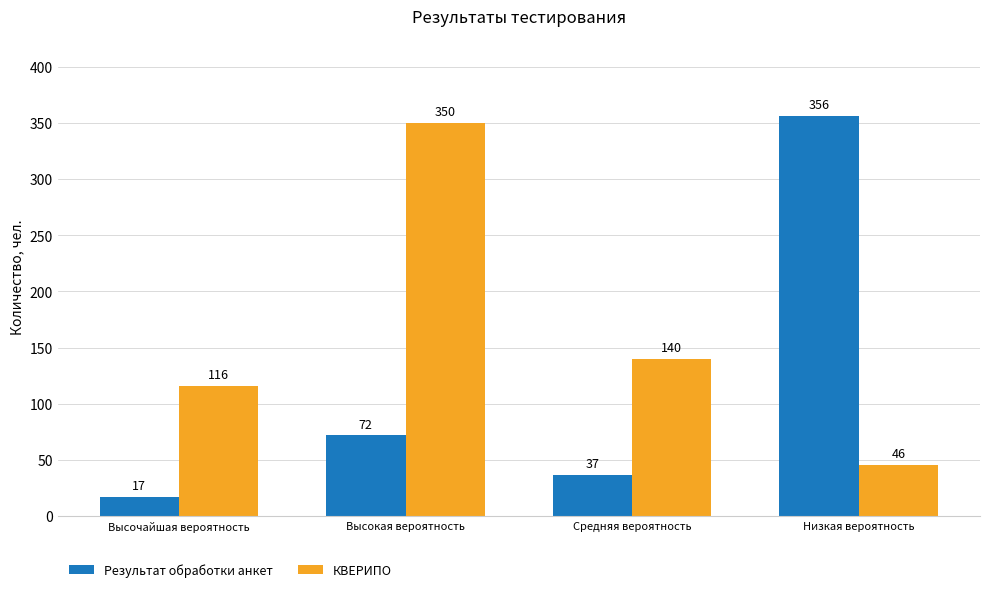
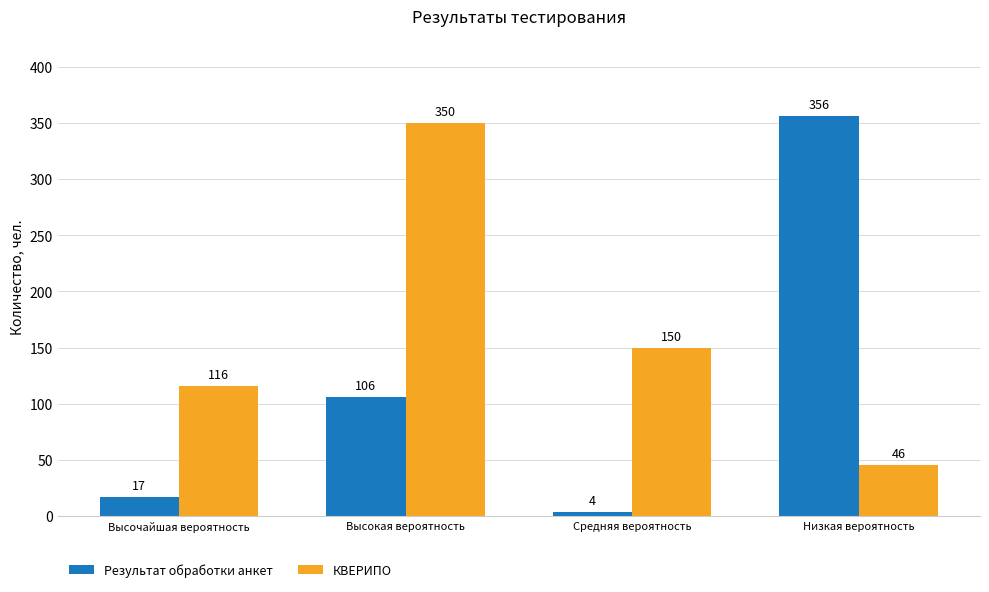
  {
    "Результат обработки анкет": {
      "Высочайшая вероятность": 17,
-     "Высокая вероятность": 72,
-     "Средняя вероятность": 37,
+     "Высокая вероятность": 106,
+     "Средняя вероятность": 4,
      "Низкая вероятность": 356
    },
    "КВЕРИПО": {
      "Высочайшая вероятность": 116,
      "Высокая вероятность": 350,
-     "Средняя вероятность": 140,
+     "Средняя вероятность": 150,
      "Низкая вероятность": 46
    }
  }
